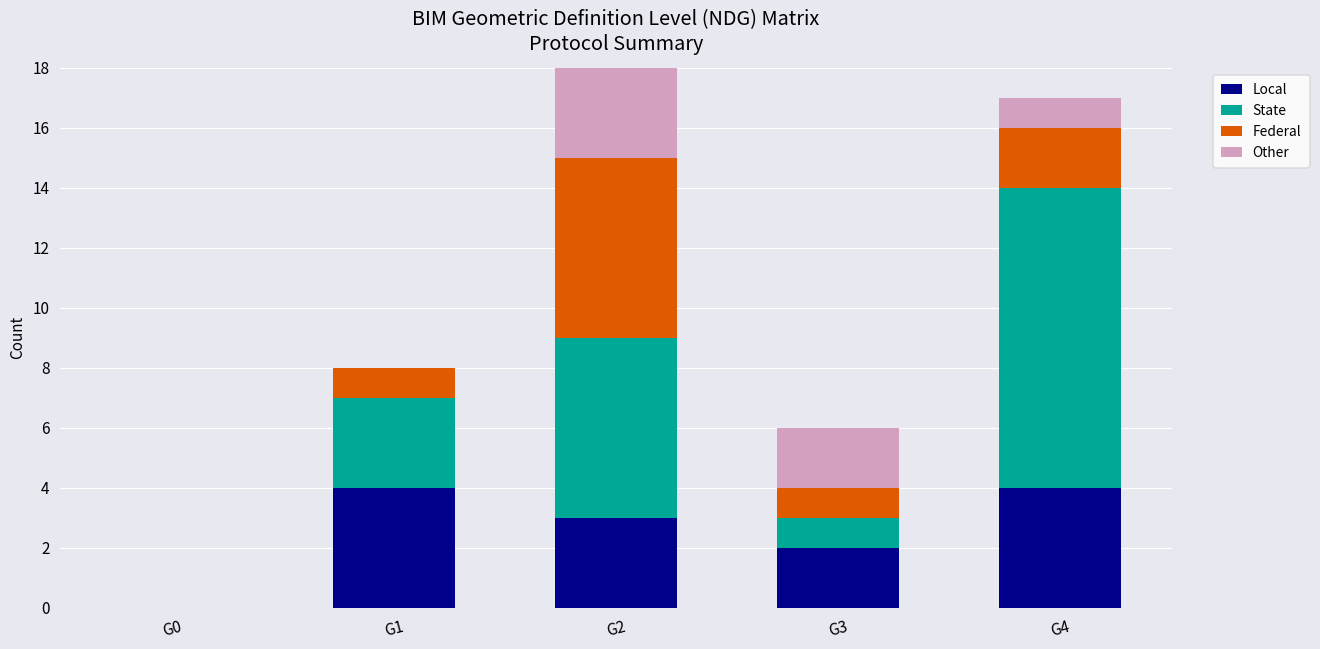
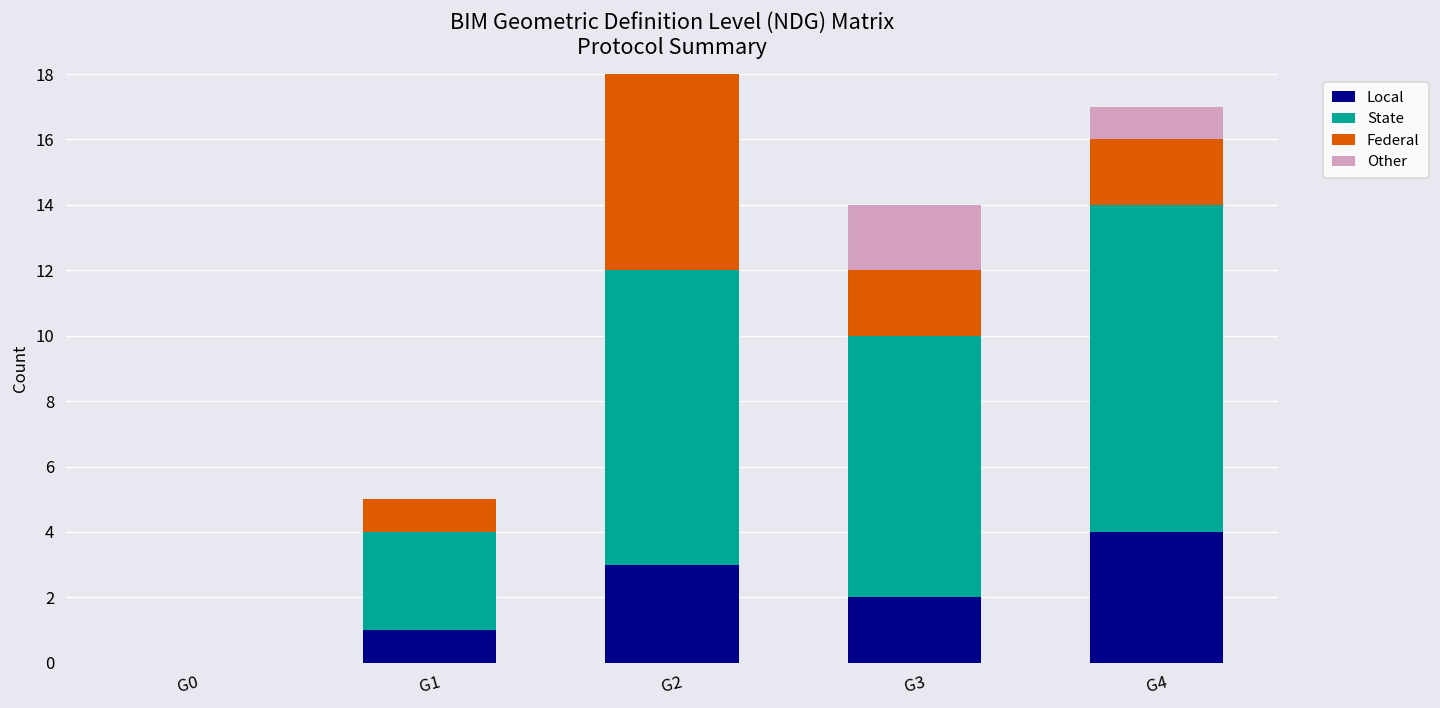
  {
    "Local": {
      "G0": 0,
-     "G1": 4,
+     "G1": 1,
      "G2": 3,
      "G3": 2,
      "G4": 4
    },
    "State": {
      "G0": 0,
      "G1": 3,
-     "G2": 6,
-     "G3": 1,
+     "G2": 9,
+     "G3": 8,
      "G4": 10
    },
    "Federal": {
      "G0": 0,
      "G1": 1,
      "G2": 6,
-     "G3": 1,
+     "G3": 2,
      "G4": 2
    },
    "Other": {
      "G0": 0,
      "G1": 0,
      "G3": 2,
      "G4": 1
    }
  }
